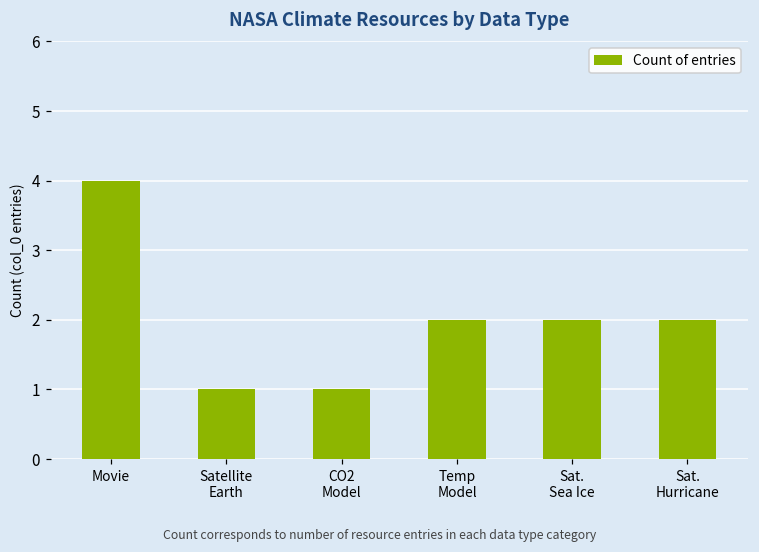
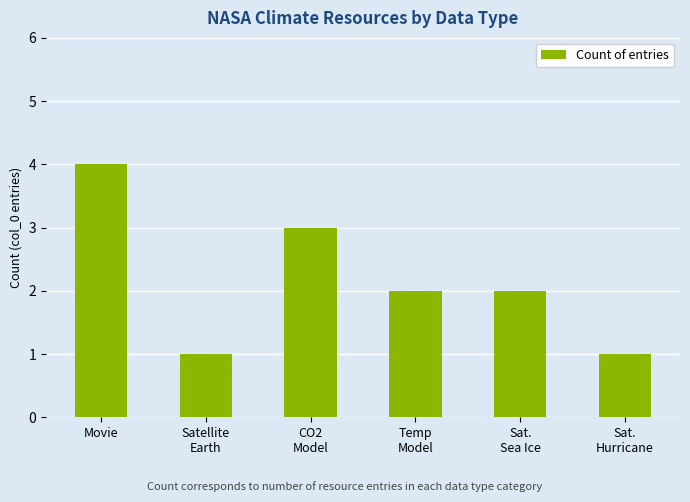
  {
    "Movie": 4,
    "Satellite Earth": 1,
-   "CO2 Model": 1,
+   "CO2 Model": 3,
    "Temp Model": 2,
    "Sat. Sea Ice": 2,
-   "Sat. Hurricane": 2
+   "Sat. Hurricane": 1
  }
